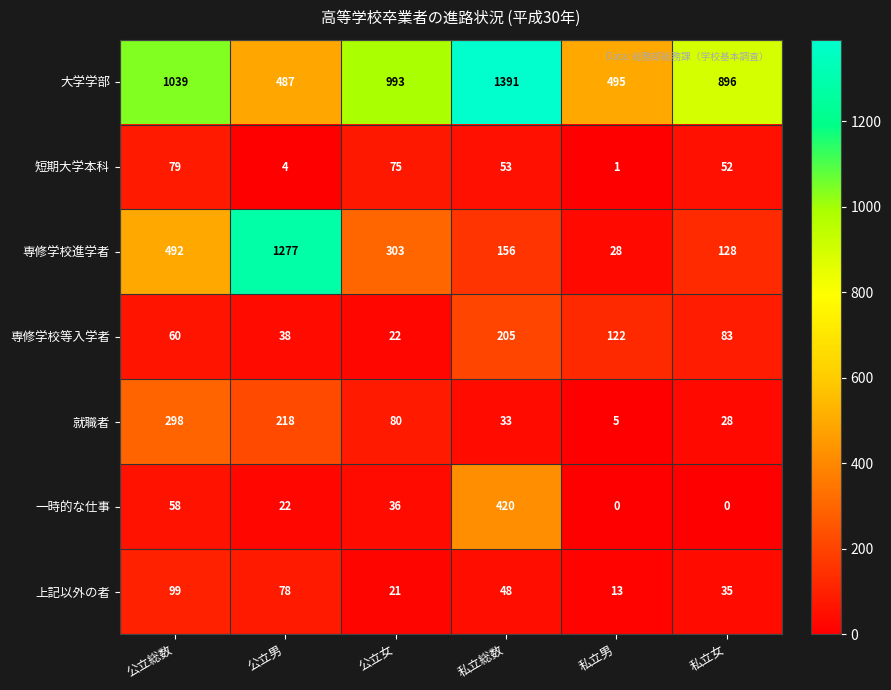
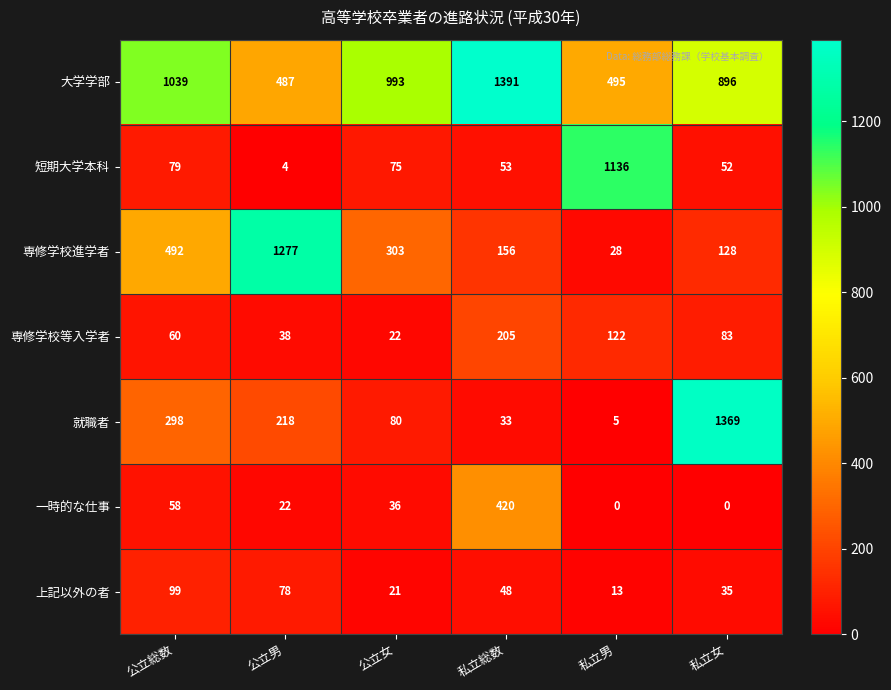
  {
    "大学学部": {
      "公立総数": 1039,
      "公立男": 487,
      "公立女": 993,
      "私立総数": 1391,
      "私立男": 495
    },
    "短期大学本科": {
      "公立総数": 79,
      "公立男": 4,
      "公立女": 75,
      "私立総数": 53,
-     "私立男": 1,
+     "私立男": 1136,
      "私立女": 52
    },
    "専修学校進学者": {
      "公立総数": 492,
      "公立男": 1277,
      "公立女": 303,
      "私立総数": 156,
      "私立男": 28,
      "私立女": 128
    },
    "専修学校等入学者": {
      "公立総数": 60,
      "公立男": 38,
      "公立女": 22,
      "私立総数": 205,
      "私立男": 122,
      "私立女": 83
    },
    "就職者": {
      "公立総数": 298,
      "公立男": 218,
      "公立女": 80,
      "私立総数": 33,
      "私立男": 5,
-     "私立女": 28
+     "私立女": 1369
    },
    "一時的な仕事": {
      "公立総数": 58,
      "公立男": 22,
      "公立女": 36,
      "私立総数": 420,
      "私立男": 0,
      "私立女": 0
    },
    "上記以外の者": {
      "公立総数": 99,
      "公立男": 78,
      "公立女": 21,
      "私立総数": 48,
      "私立男": 13,
      "私立女": 35
    }
  }
